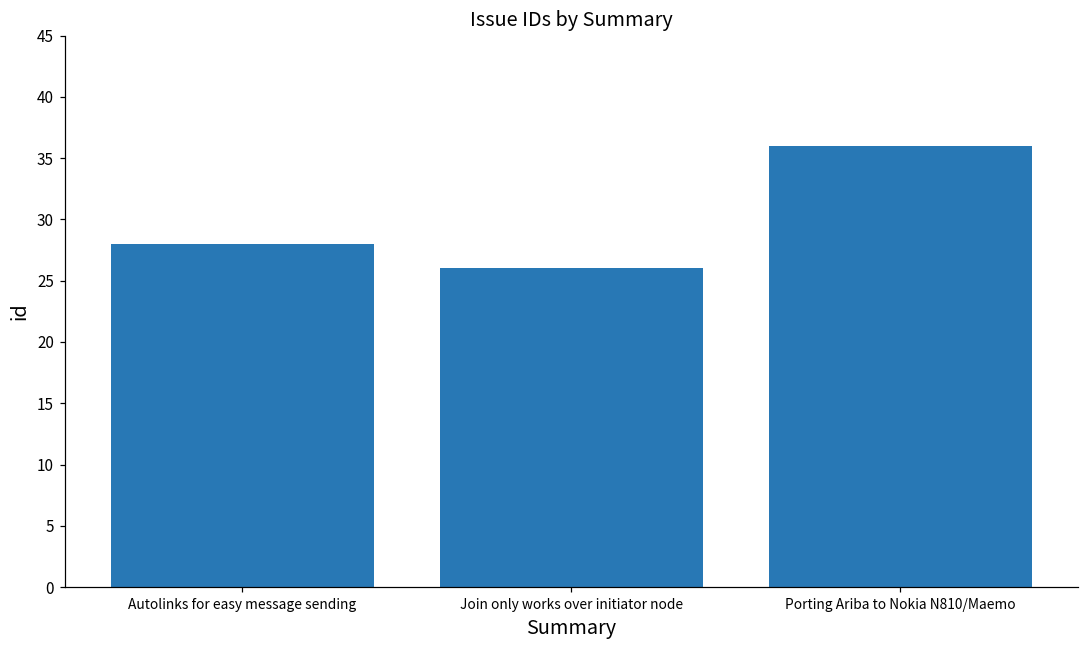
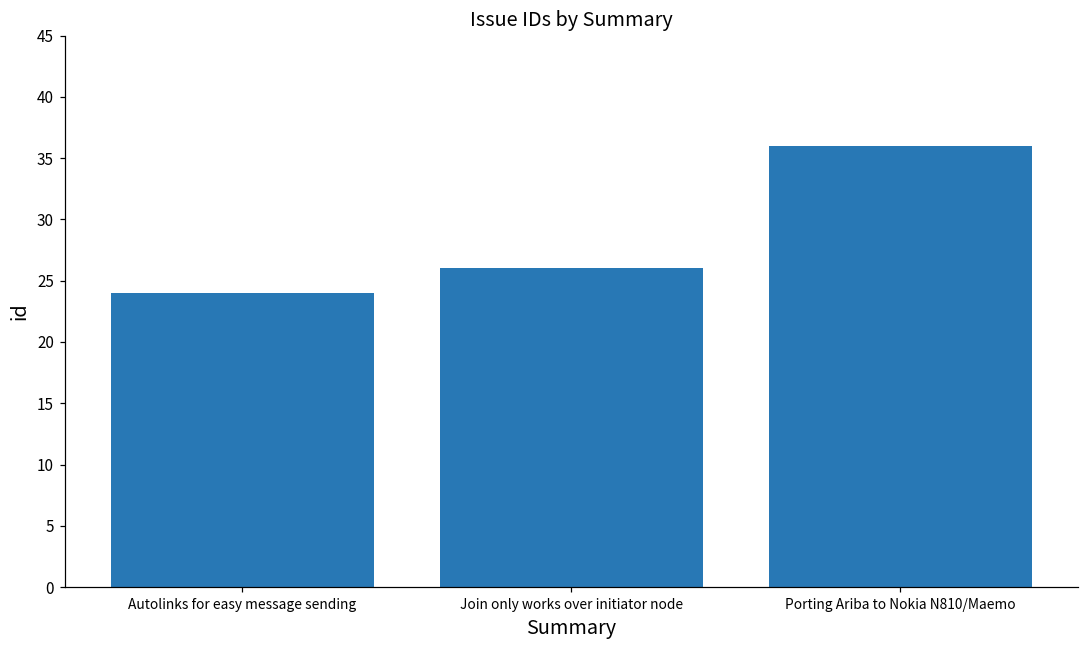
  {
-   "Autolinks for easy message sending": 28,
+   "Autolinks for easy message sending": 24,
    "Join only works over initiator node": 26,
    "Porting Ariba to Nokia N810/Maemo": 36
  }
